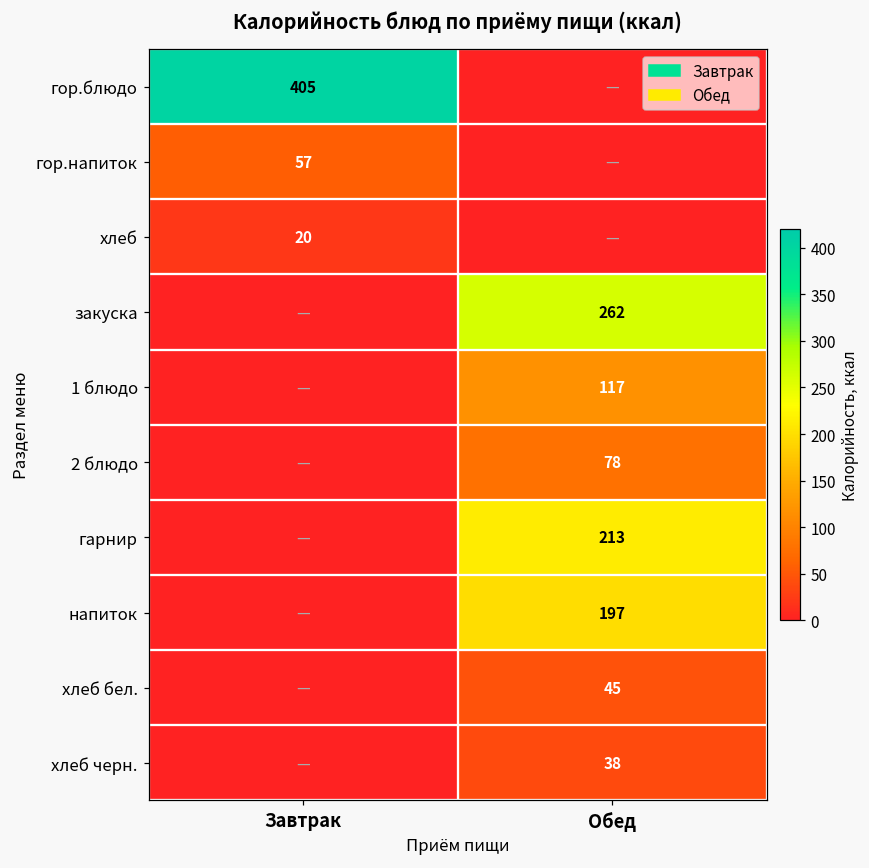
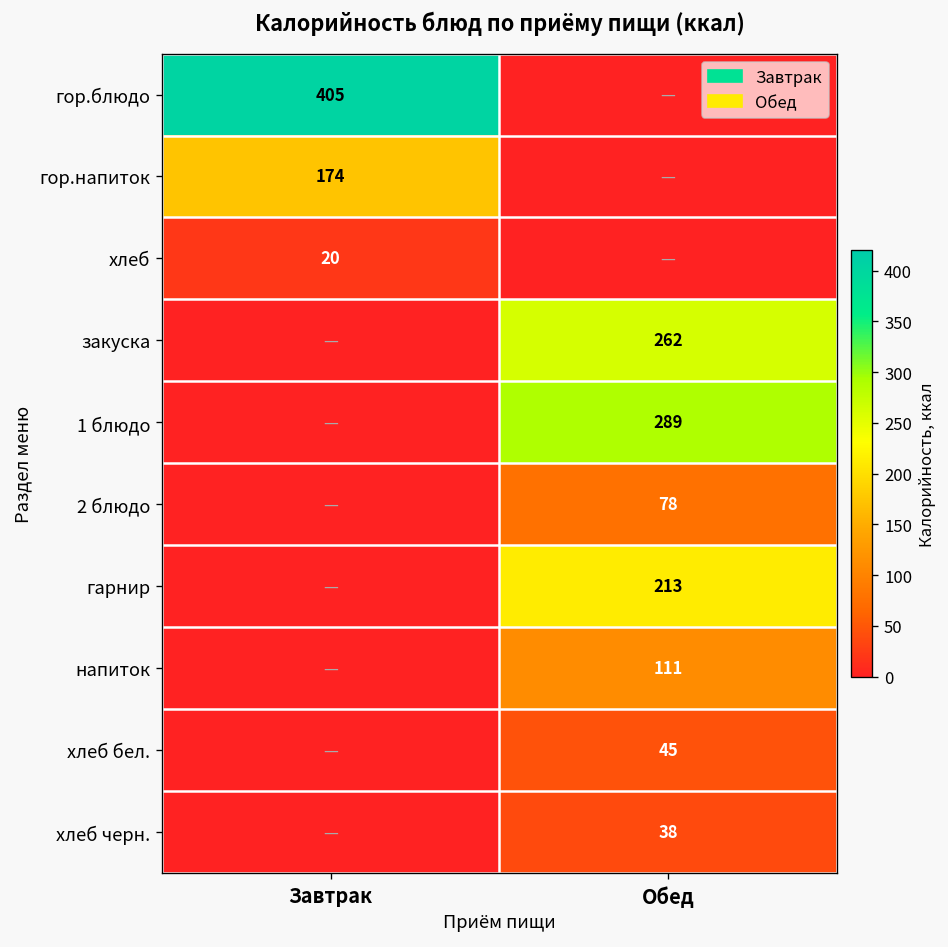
  {
    "гор.блюдо": {
      "Завтрак": 405
    },
    "гор.напиток": {
-     "Завтрак": 57
+     "Завтрак": 174
    },
    "хлеб": {
      "Завтрак": 20
    },
    "закуска": {
      "Обед": 262
    },
    "1 блюдо": {
-     "Обед": 117
+     "Обед": 289
    },
    "2 блюдо": {
      "Обед": 78
    },
    "гарнир": {
      "Обед": 213
    },
    "напиток": {
-     "Обед": 197
+     "Обед": 111
    },
    "хлеб бел.": {
      "Обед": 45
    },
    "хлеб черн.": {
      "Обед": 38
    }
  }
